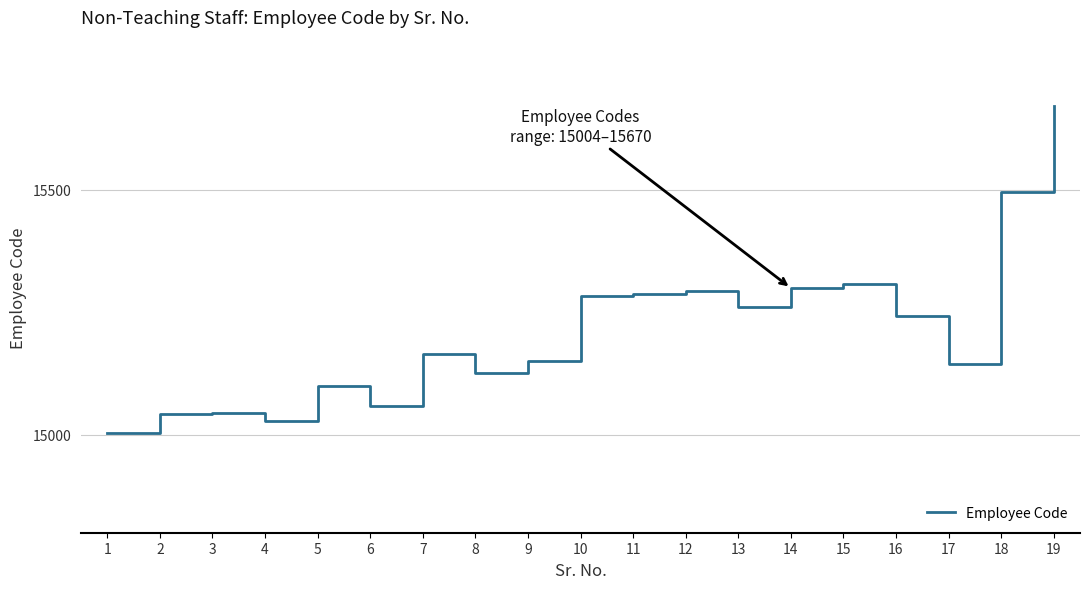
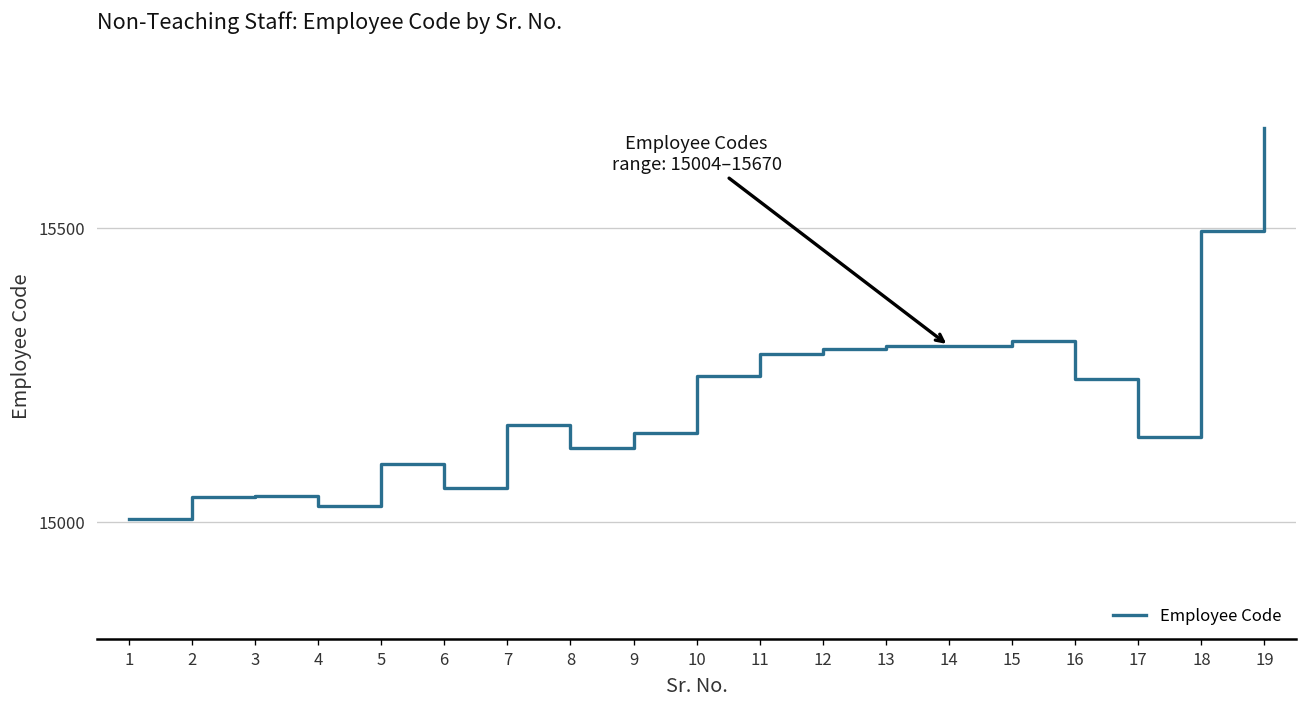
  {
    "1": 15000,
    "2": 15040,
    "3": 15040,
    "4": 15030,
    "5": 15100,
    "6": 15060,
    "7": 15160,
    "8": 15130,
    "9": 15150,
-   "10": 15280,
+   "10": 15250,
    "11": 15290,
    "12": 15290,
-   "13": 15260,
+   "13": 15300,
    "14": 15300,
    "15": 15310,
    "16": 15240,
    "17": 15140,
    "18": 15490,
    "19": 15670
  }
